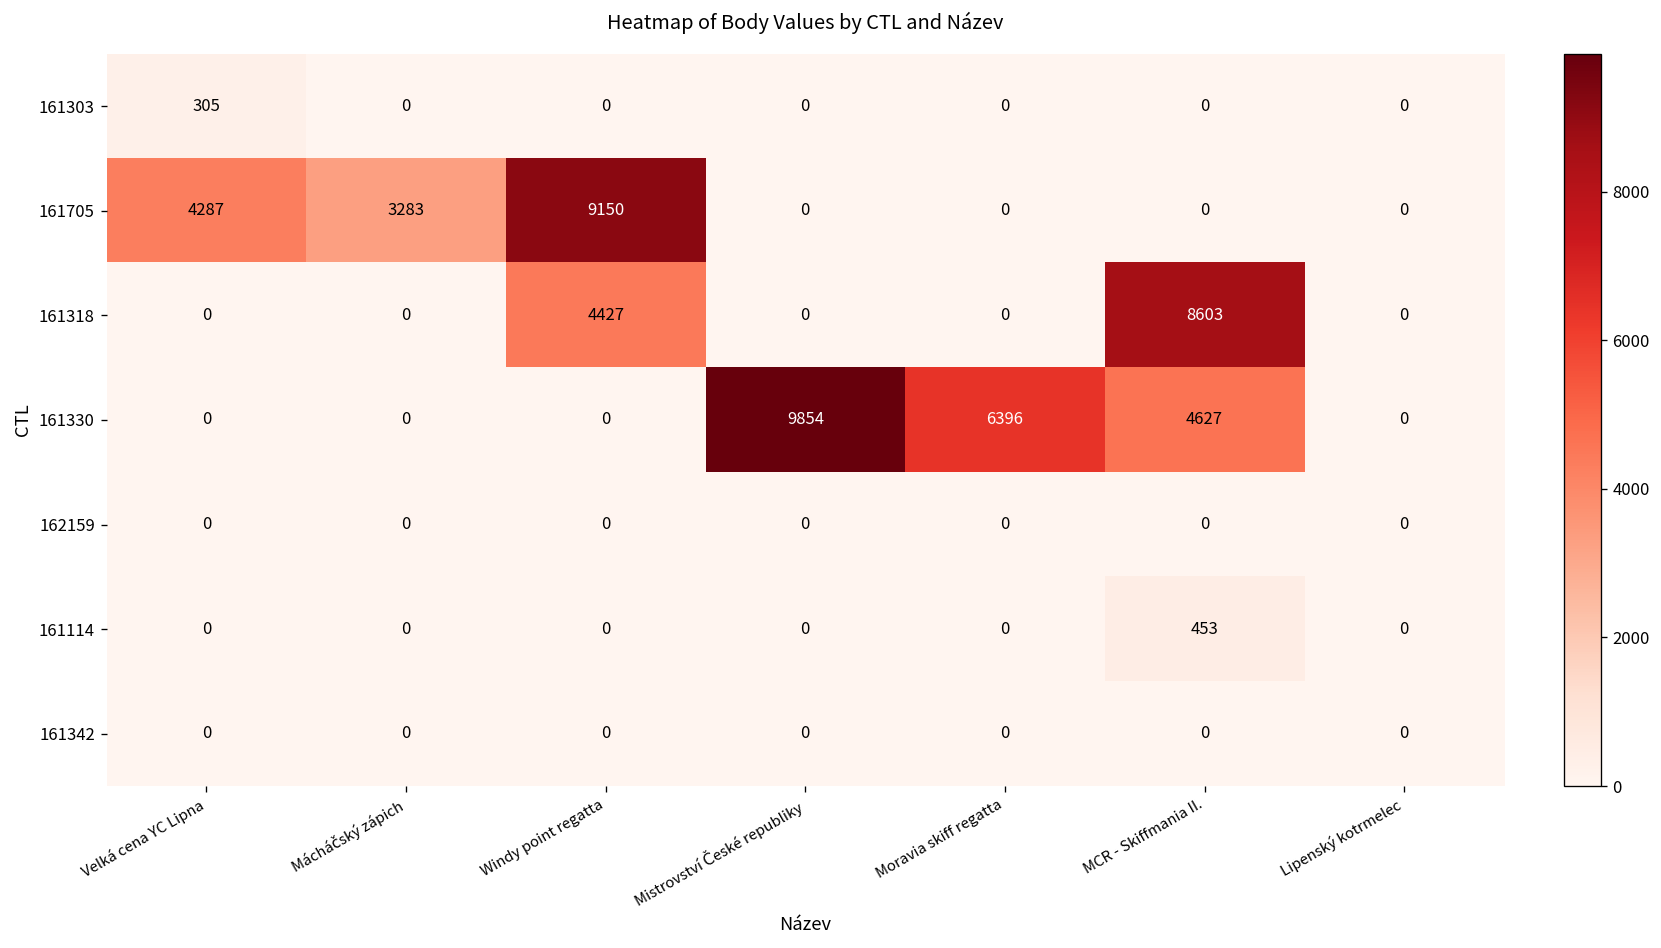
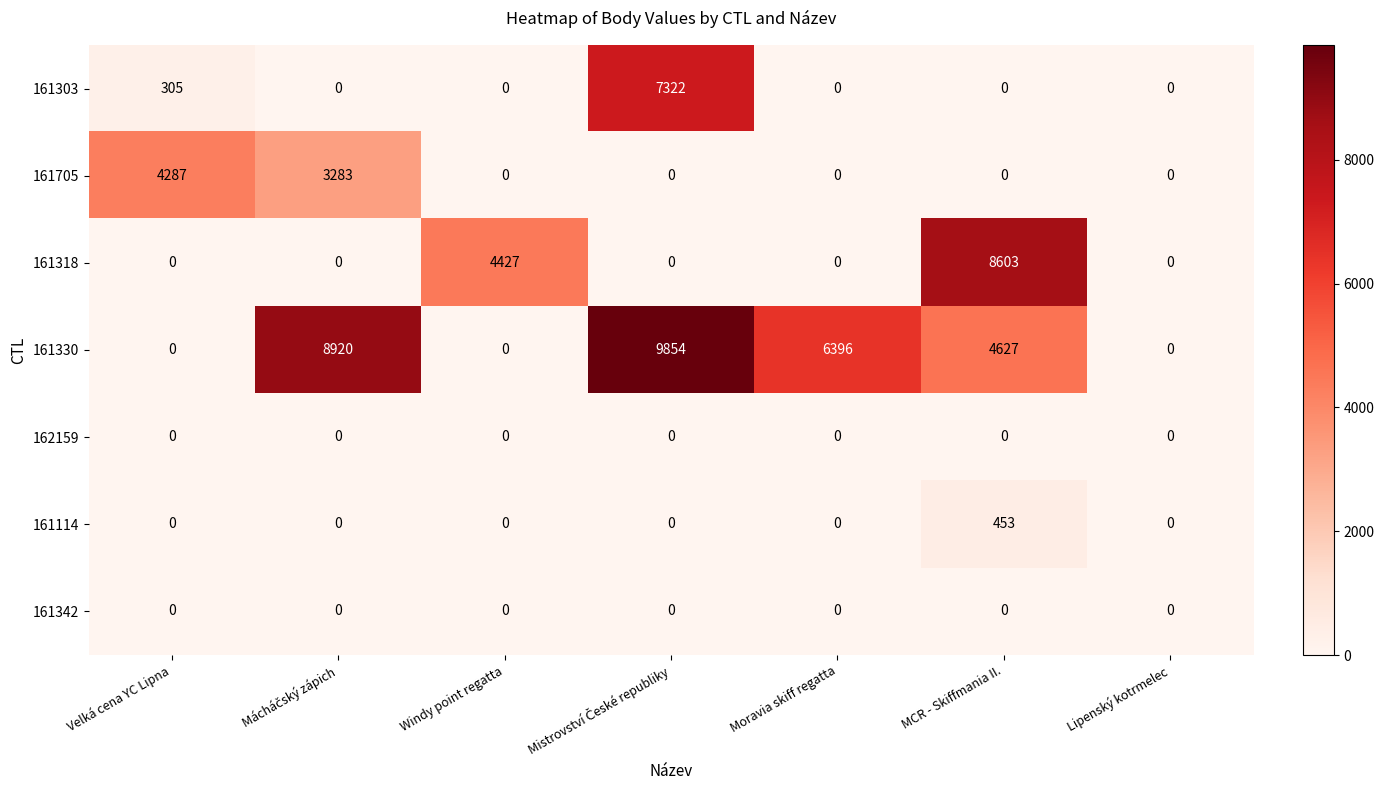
  {
    "161303": {
      "Velká cena YC Lipna": 305,
      "Mácháčský zápich": 0,
      "Windy point regatta": 0,
-     "Mistrovství České republiky": 0,
+     "Mistrovství České republiky": 7322,
      "Moravia skiff regatta": 0,
      "MCR - Skiffmania II.": 0,
      "Lipenský kotrmelec": 0
    },
    "161705": {
      "Velká cena YC Lipna": 4287,
      "Mácháčský zápich": 3283,
-     "Windy point regatta": 9150,
+     "Windy point regatta": 0,
      "Mistrovství České republiky": 0,
      "Moravia skiff regatta": 0,
      "MCR - Skiffmania II.": 0,
      "Lipenský kotrmelec": 0
    },
    "161318": {
      "Velká cena YC Lipna": 0,
      "Mácháčský zápich": 0,
      "Windy point regatta": 4427,
      "Mistrovství České republiky": 0,
      "Moravia skiff regatta": 0,
      "MCR - Skiffmania II.": 8603,
      "Lipenský kotrmelec": 0
    },
    "161330": {
      "Velká cena YC Lipna": 0,
-     "Mácháčský zápich": 0,
+     "Mácháčský zápich": 8920,
      "Windy point regatta": 0,
      "Mistrovství České republiky": 9854,
      "Moravia skiff regatta": 6396,
      "MCR - Skiffmania II.": 4627,
      "Lipenský kotrmelec": 0
    },
    "162159": {
      "Velká cena YC Lipna": 0,
      "Mácháčský zápich": 0,
      "Windy point regatta": 0,
      "Mistrovství České republiky": 0,
      "Moravia skiff regatta": 0,
      "MCR - Skiffmania II.": 0,
      "Lipenský kotrmelec": 0
    },
    "161114": {
      "Velká cena YC Lipna": 0,
      "Mácháčský zápich": 0,
      "Windy point regatta": 0,
      "Mistrovství České republiky": 0,
      "Moravia skiff regatta": 0,
      "MCR - Skiffmania II.": 453,
      "Lipenský kotrmelec": 0
    },
    "161342": {
      "Velká cena YC Lipna": 0,
      "Mácháčský zápich": 0,
      "Windy point regatta": 0,
      "Mistrovství České republiky": 0,
      "Moravia skiff regatta": 0,
      "MCR - Skiffmania II.": 0,
      "Lipenský kotrmelec": 0
    }
  }
